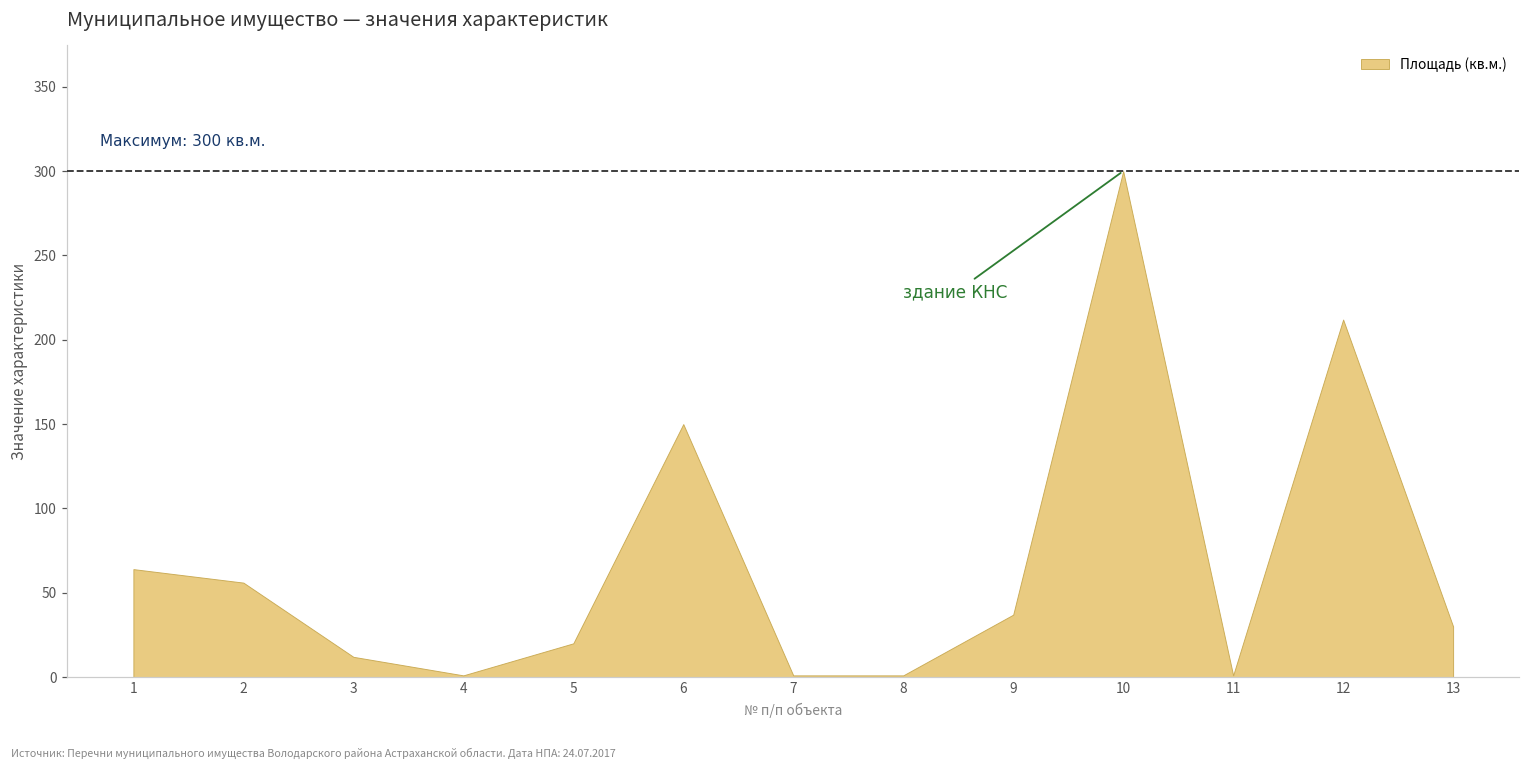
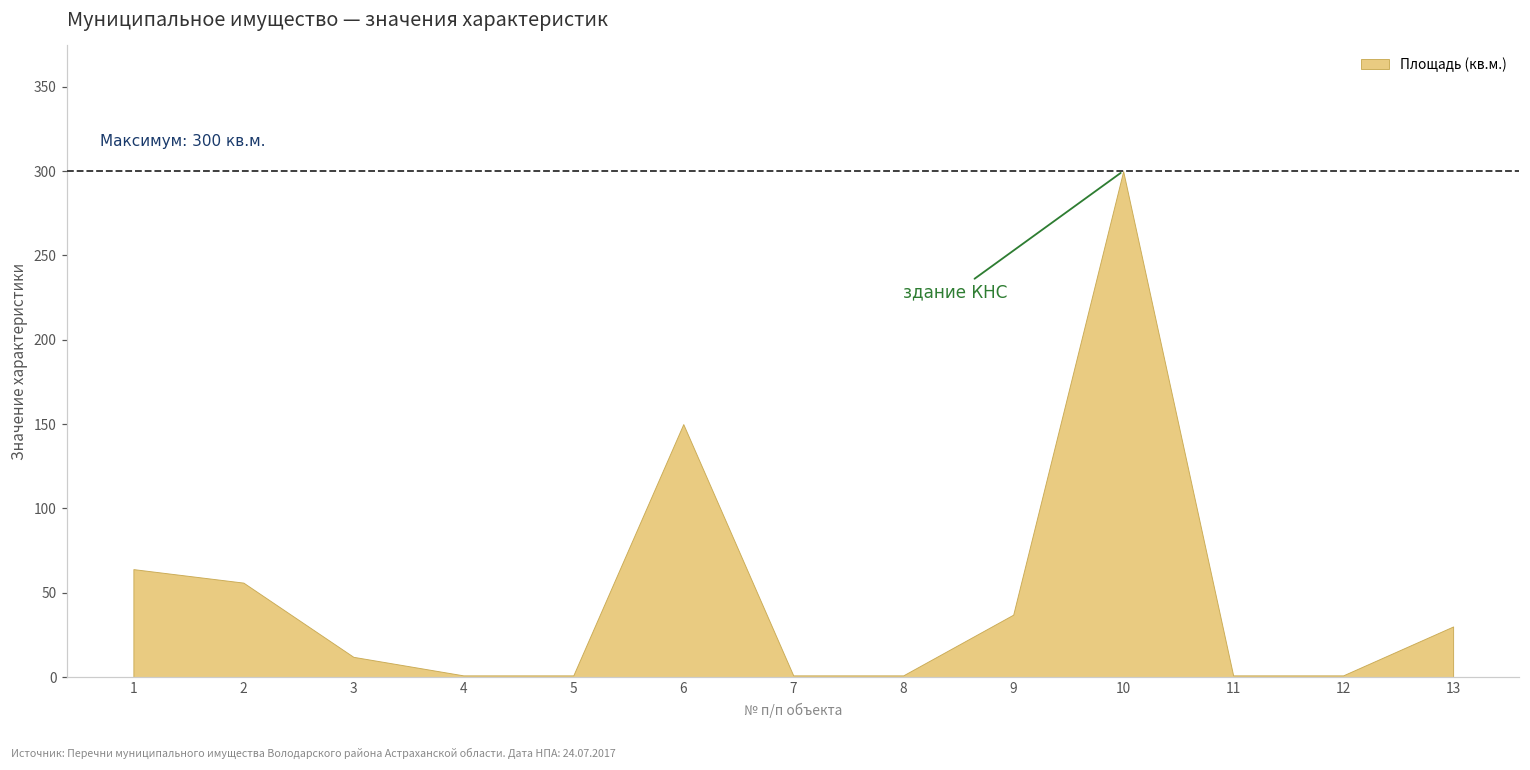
  {
    "1": 64,
    "2": 56,
    "3": 12,
-   "5": 20,
+   "5": 1,
    "6": 150,
    "9": 37,
    "10": 300,
-   "12": 212,
+   "12": 1,
    "13": 30
  }
